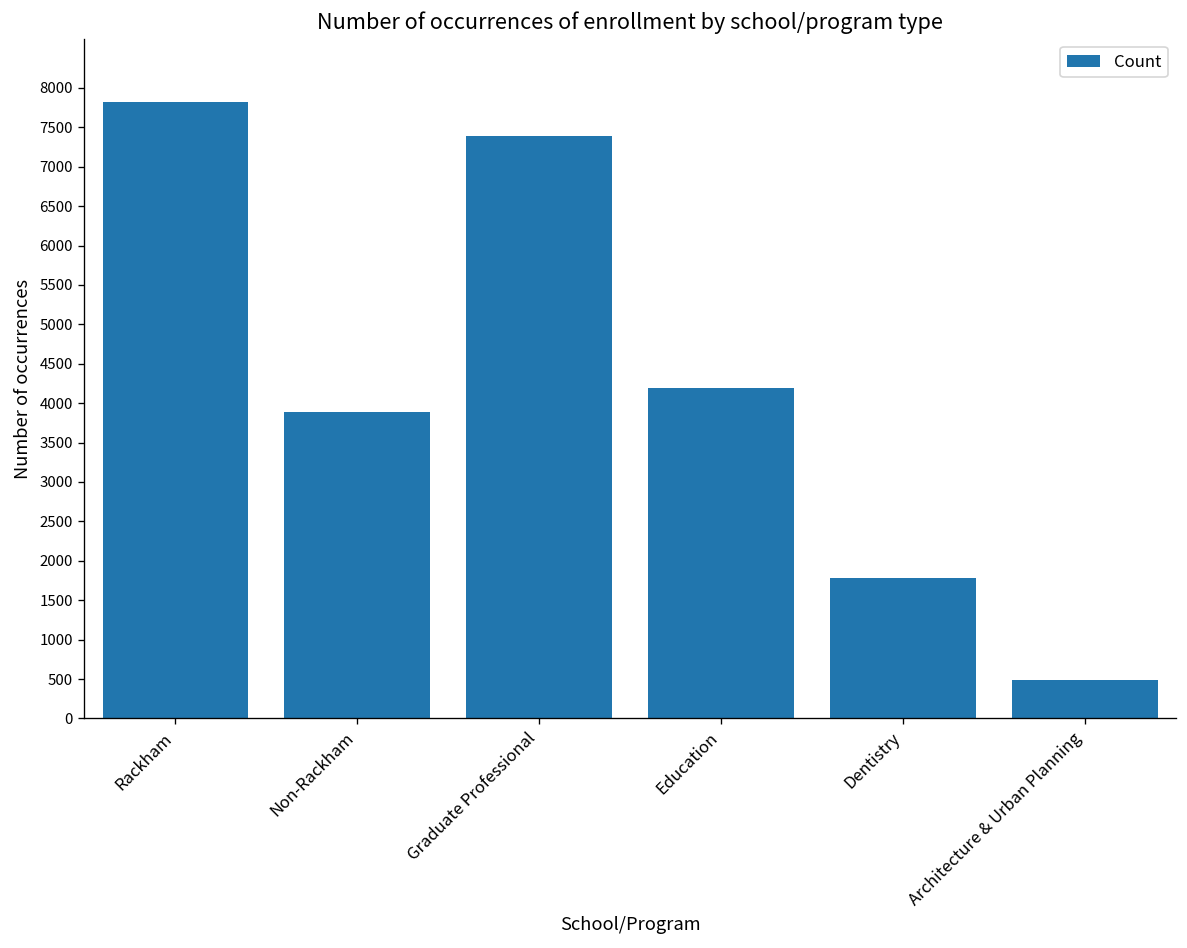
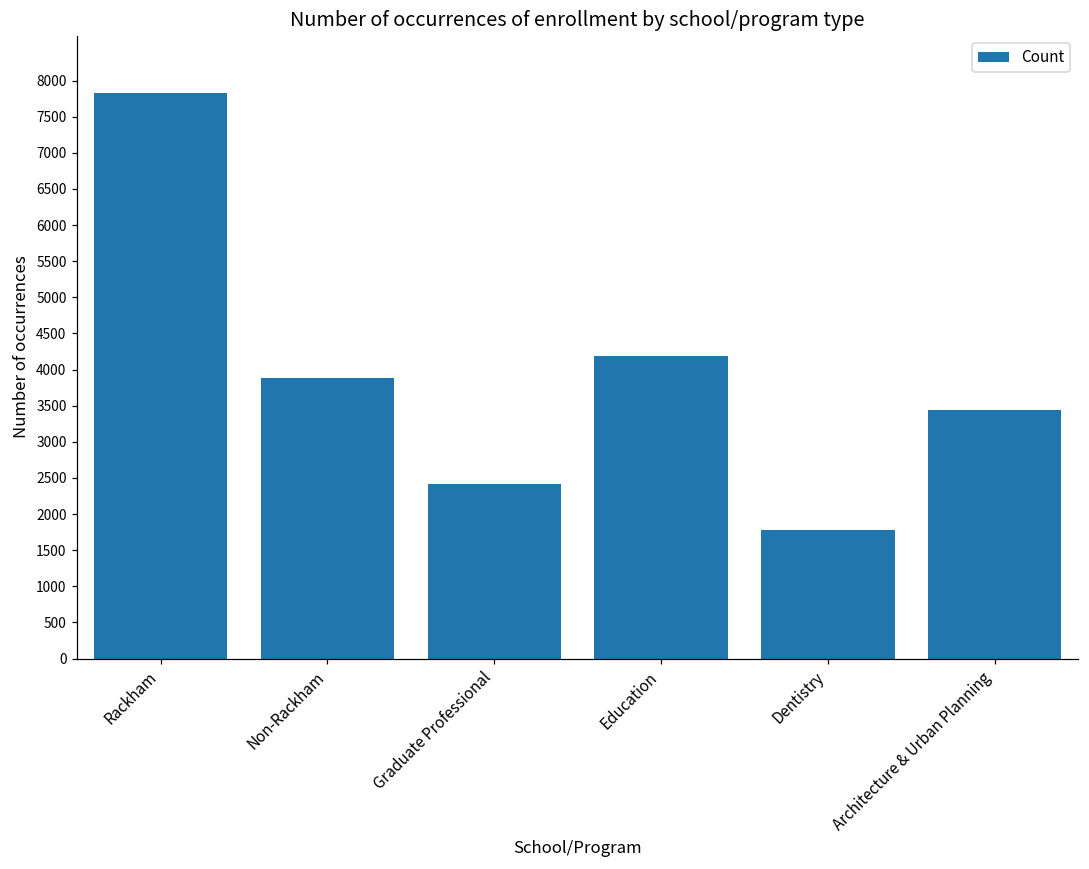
  {
    "Rackham": 7800,
    "Non-Rackham": 3900,
-   "Graduate Professional": 7400,
+   "Graduate Professional": 2400,
    "Education": 4200,
    "Dentistry": 1800,
-   "Architecture & Urban Planning": 500
+   "Architecture & Urban Planning": 3400
  }
